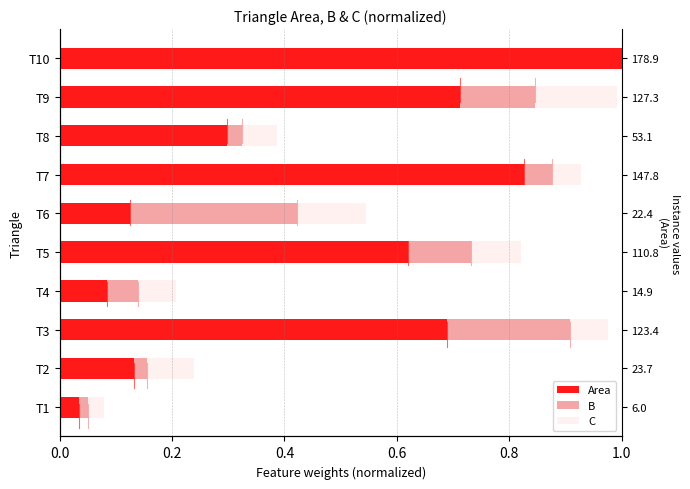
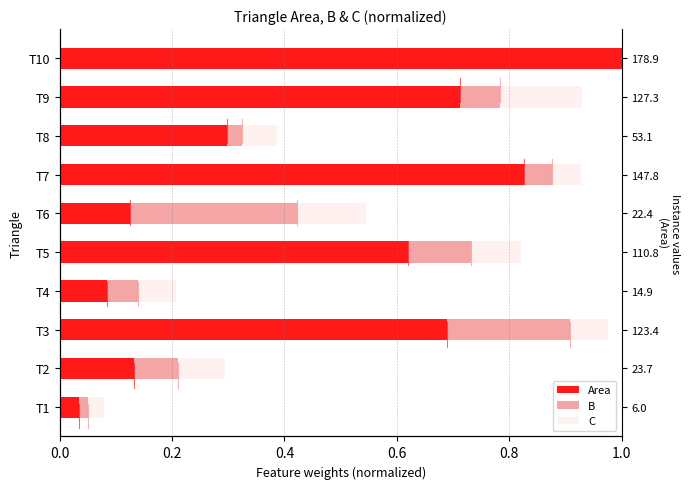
  {
    "Area": {
      "T10": 1.00,
      "T9": 0.71,
      "T8": 0.30,
      "T7": 0.83,
      "T6": 0.13,
      "T5": 0.62,
      "T4": 0.08,
      "T3": 0.69,
      "T2": 0.13,
      "T1": 0.03
    },
    "B": {
-     "T9": 0.13,
+     "T9": 0.07,
      "T8": 0.03,
      "T7": 0.05,
      "T6": 0.30,
      "T5": 0.11,
      "T4": 0.06,
      "T3": 0.22,
-     "T2": 0.02,
+     "T2": 0.08,
      "T1": 0.02
    },
    "C": {
      "T9": 0.15,
      "T8": 0.06,
      "T7": 0.05,
      "T6": 0.12,
      "T5": 0.09,
      "T4": 0.07,
      "T3": 0.07,
      "T2": 0.08,
      "T1": 0.03
    }
  }
